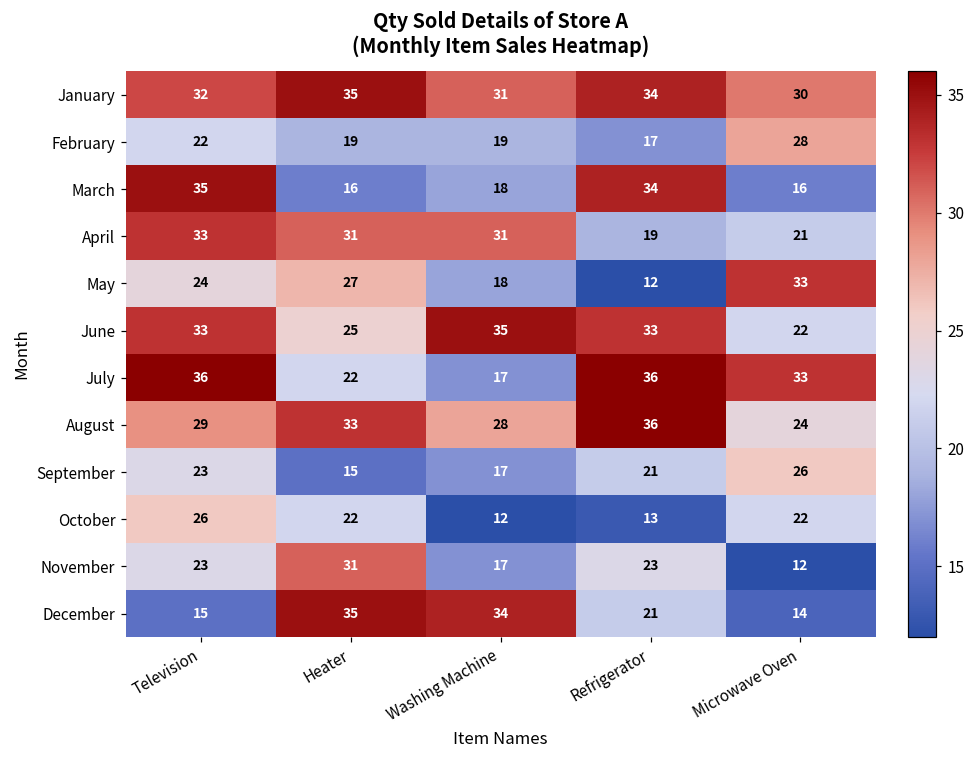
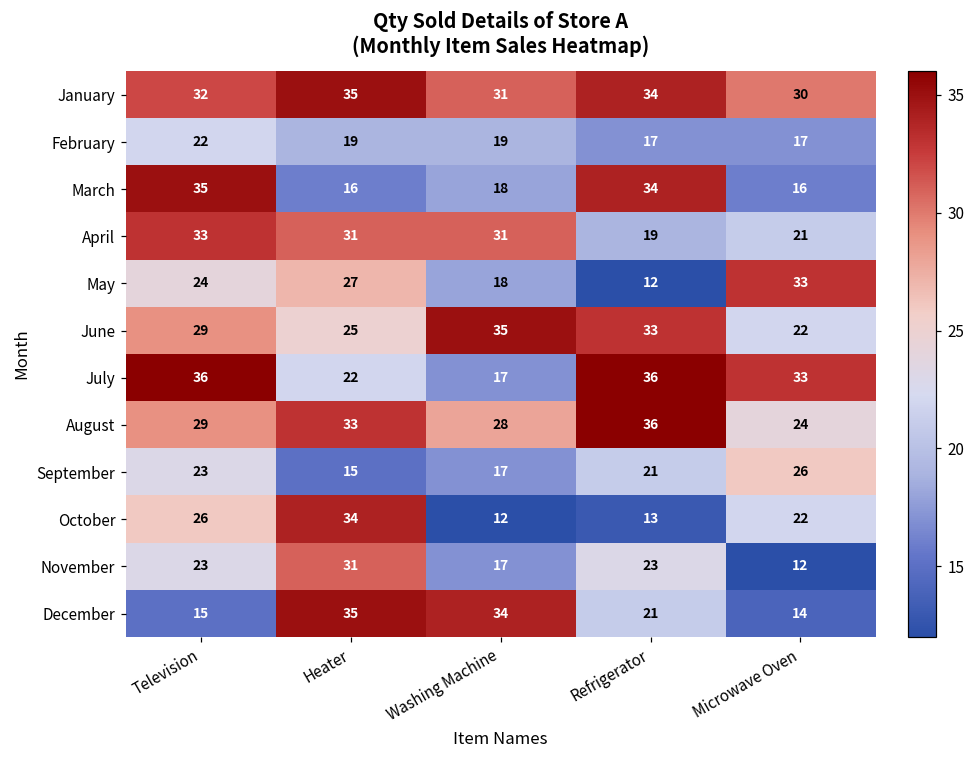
  {
    "January": {
      "Television": 32,
      "Heater": 35,
      "Washing Machine": 31,
      "Refrigerator": 34,
      "Microwave Oven": 30
    },
    "February": {
      "Television": 22,
      "Heater": 19,
      "Washing Machine": 19,
      "Refrigerator": 17,
-     "Microwave Oven": 28
+     "Microwave Oven": 17
    },
    "March": {
      "Television": 35,
      "Heater": 16,
      "Washing Machine": 18,
      "Refrigerator": 34,
      "Microwave Oven": 16
    },
    "April": {
      "Television": 33,
      "Heater": 31,
      "Washing Machine": 31,
      "Refrigerator": 19,
      "Microwave Oven": 21
    },
    "May": {
      "Television": 24,
      "Heater": 27,
      "Washing Machine": 18,
      "Refrigerator": 12,
      "Microwave Oven": 33
    },
    "June": {
-     "Television": 33,
+     "Television": 29,
      "Heater": 25,
      "Washing Machine": 35,
      "Refrigerator": 33,
      "Microwave Oven": 22
    },
    "July": {
      "Television": 36,
      "Heater": 22,
      "Washing Machine": 17,
      "Refrigerator": 36,
      "Microwave Oven": 33
    },
    "August": {
      "Television": 29,
      "Heater": 33,
      "Washing Machine": 28,
      "Refrigerator": 36,
      "Microwave Oven": 24
    },
    "September": {
      "Television": 23,
      "Heater": 15,
      "Washing Machine": 17,
      "Refrigerator": 21,
      "Microwave Oven": 26
    },
    "October": {
      "Television": 26,
-     "Heater": 22,
+     "Heater": 34,
      "Washing Machine": 12,
      "Refrigerator": 13,
      "Microwave Oven": 22
    },
    "November": {
      "Television": 23,
      "Heater": 31,
      "Washing Machine": 17,
      "Refrigerator": 23,
      "Microwave Oven": 12
    },
    "December": {
      "Television": 15,
      "Heater": 35,
      "Washing Machine": 34,
      "Refrigerator": 21,
      "Microwave Oven": 14
    }
  }
